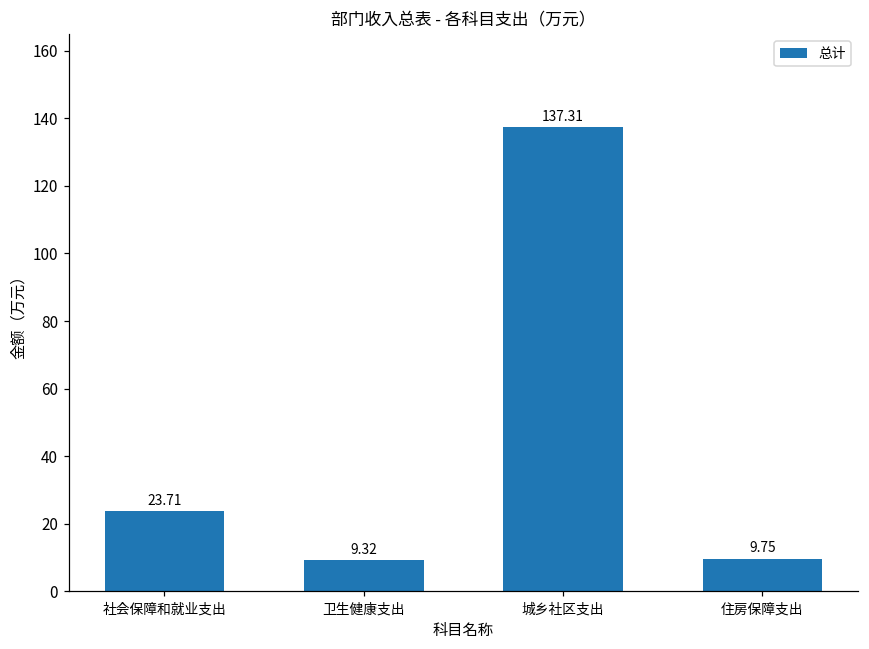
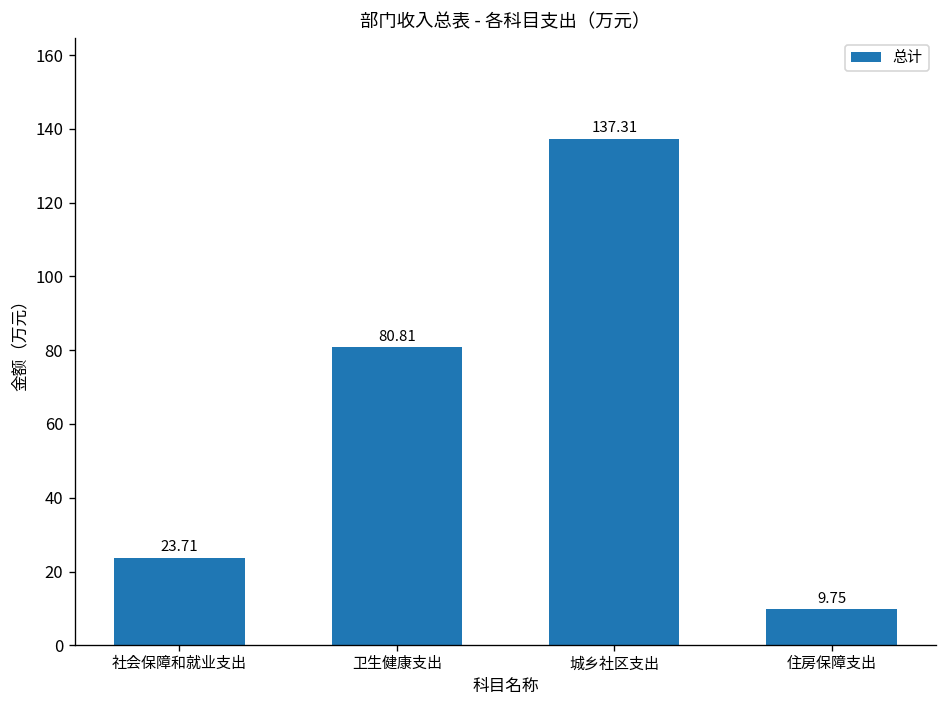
  {
    "社会保障和就业支出": 23.71,
-   "卫生健康支出": 9.32,
+   "卫生健康支出": 80.81,
    "城乡社区支出": 137.31,
    "住房保障支出": 9.75
  }
